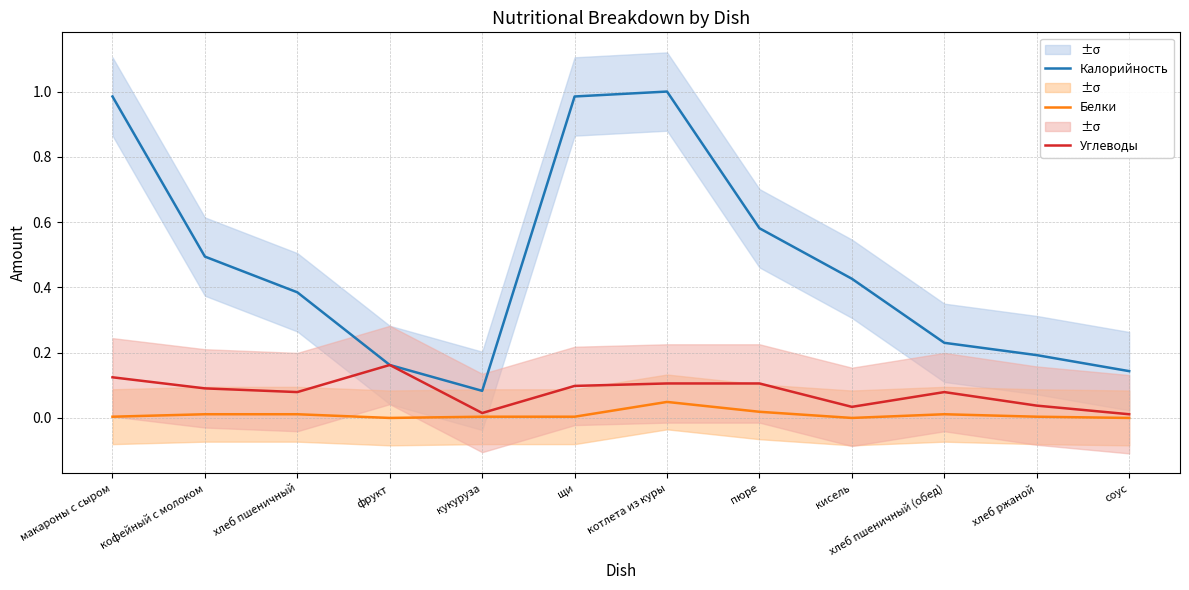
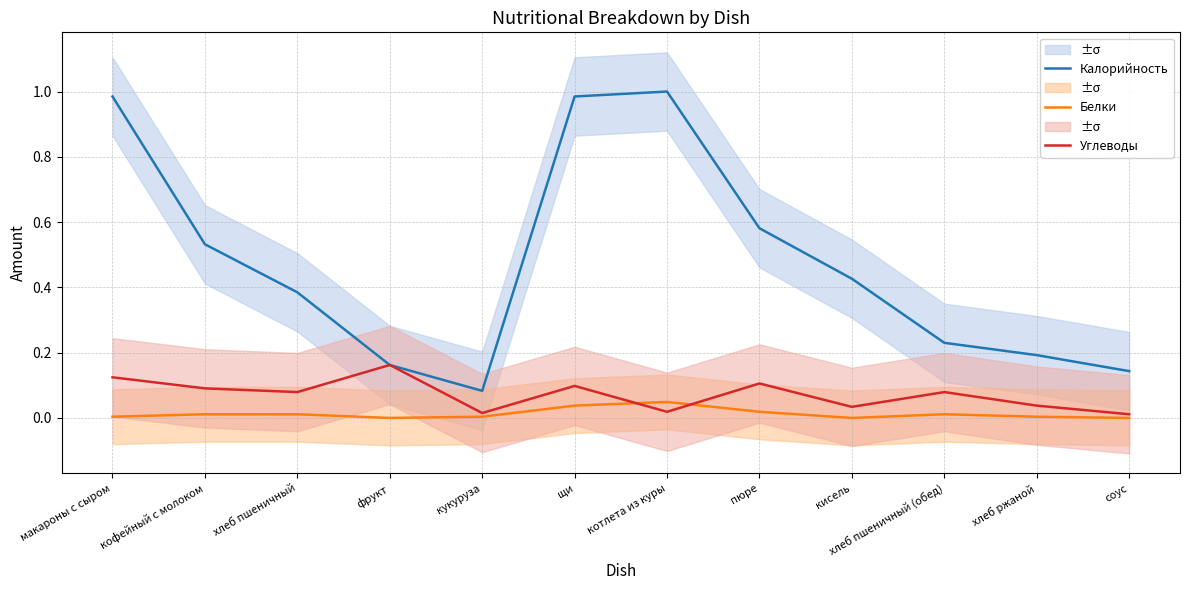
  {
    "Калорийность": {
      "макароны с сыром": 0.98,
-     "кофейный с молоком": 0.49,
+     "кофейный с молоком": 0.53,
      "хлеб пшеничный": 0.38,
      "щи": 0.98,
      "котлета из куры": 1.00,
      "пюре": 0.58,
      "кисель": 0.43,
      "хлеб пшеничный (обед)": 0.23,
      "хлеб ржаной": 0.19,
      "соус": 0.14
    },
    "Белки": {
      "макароны с сыром": 0.00,
      "кофейный с молоком": 0.01,
      "хлеб пшеничный": 0.01,
      "фрукт": 0.00,
      "кукуруза": 0.00,
-     "щи": 0.00,
+     "щи": 0.04,
      "котлета из куры": 0.05,
      "пюре": 0.02,
      "кисель": 0.00,
      "хлеб пшеничный (обед)": 0.01,
      "хлеб ржаной": 0.00,
      "соус": 0.00
    },
    "Углеводы": {
      "макароны с сыром": 0.12,
      "хлеб пшеничный": 0.08,
      "кукуруза": 0.02,
      "щи": 0.10,
-     "котлета из куры": 0.11,
+     "котлета из куры": 0.02,
      "кисель": 0.03,
      "хлеб пшеничный (обед)": 0.08,
      "хлеб ржаной": 0.04,
      "соус": 0.01
    }
  }
